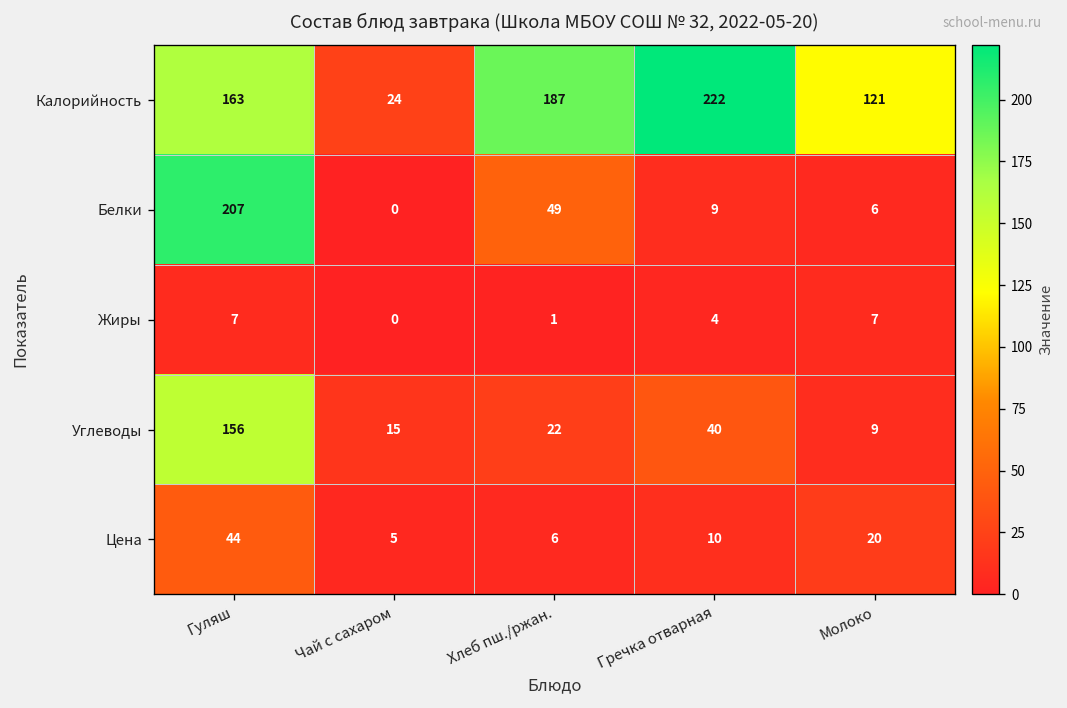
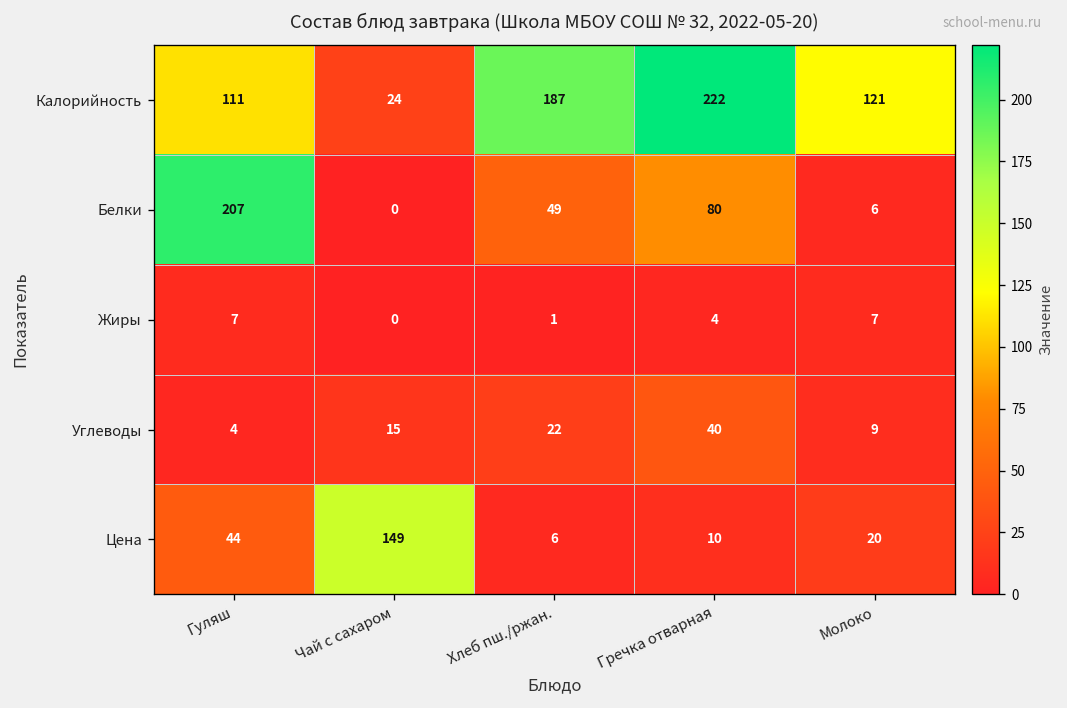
  {
    "Калорийность": {
-     "Гуляш": 163,
+     "Гуляш": 111,
      "Чай с сахаром": 24,
      "Хлеб пш./ржан.": 187,
      "Гречка отварная": 222,
      "Молоко": 121
    },
    "Белки": {
      "Гуляш": 207,
      "Чай с сахаром": 0,
      "Хлеб пш./ржан.": 49,
-     "Гречка отварная": 9,
+     "Гречка отварная": 80,
      "Молоко": 6
    },
    "Жиры": {
      "Гуляш": 7,
      "Чай с сахаром": 0,
      "Хлеб пш./ржан.": 1,
      "Гречка отварная": 4,
      "Молоко": 7
    },
    "Углеводы": {
-     "Гуляш": 156,
+     "Гуляш": 4,
      "Чай с сахаром": 15,
      "Хлеб пш./ржан.": 22,
      "Гречка отварная": 40,
      "Молоко": 9
    },
    "Цена": {
      "Гуляш": 44,
-     "Чай с сахаром": 5,
+     "Чай с сахаром": 149,
      "Хлеб пш./ржан.": 6,
      "Гречка отварная": 10,
      "Молоко": 20
    }
  }
